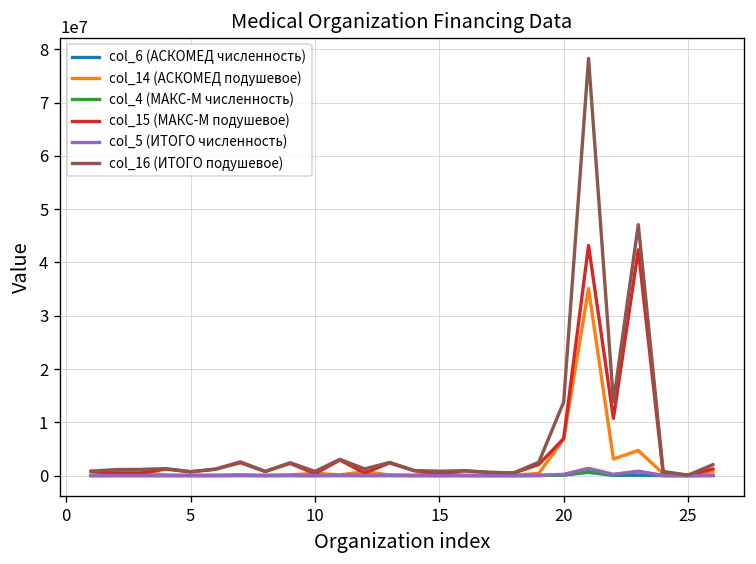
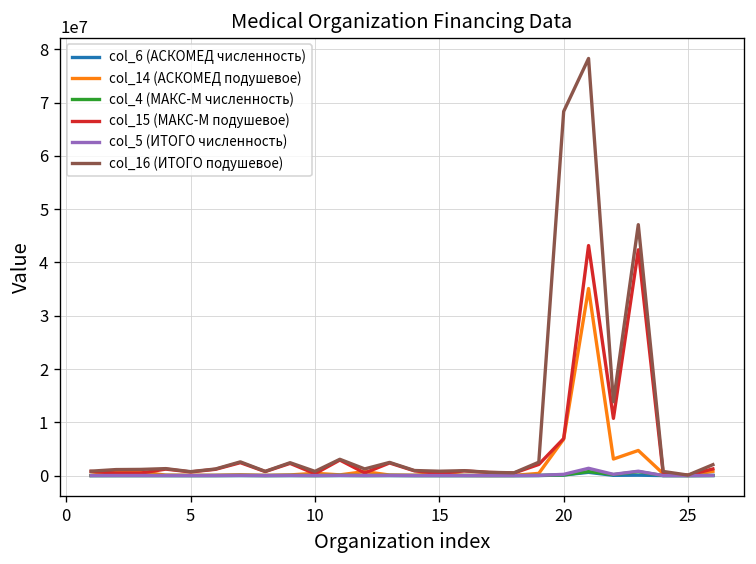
  {
    "col_16 (ИТОГО подушевое)": {
-     "20": 14000000
+     "20": 68000000
    }
  }
